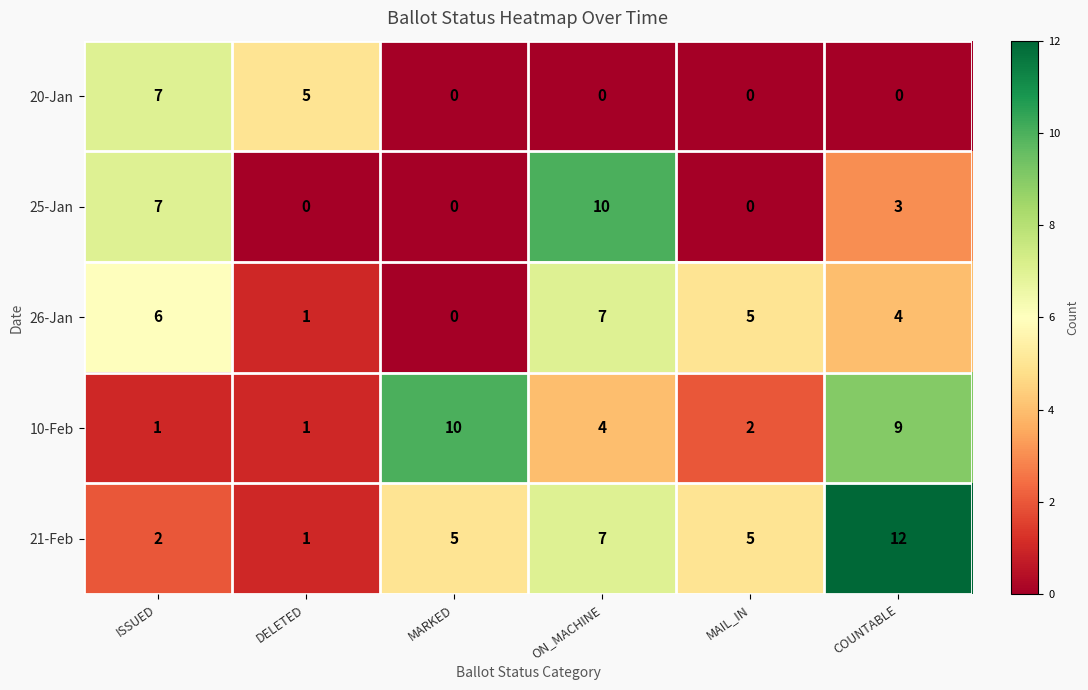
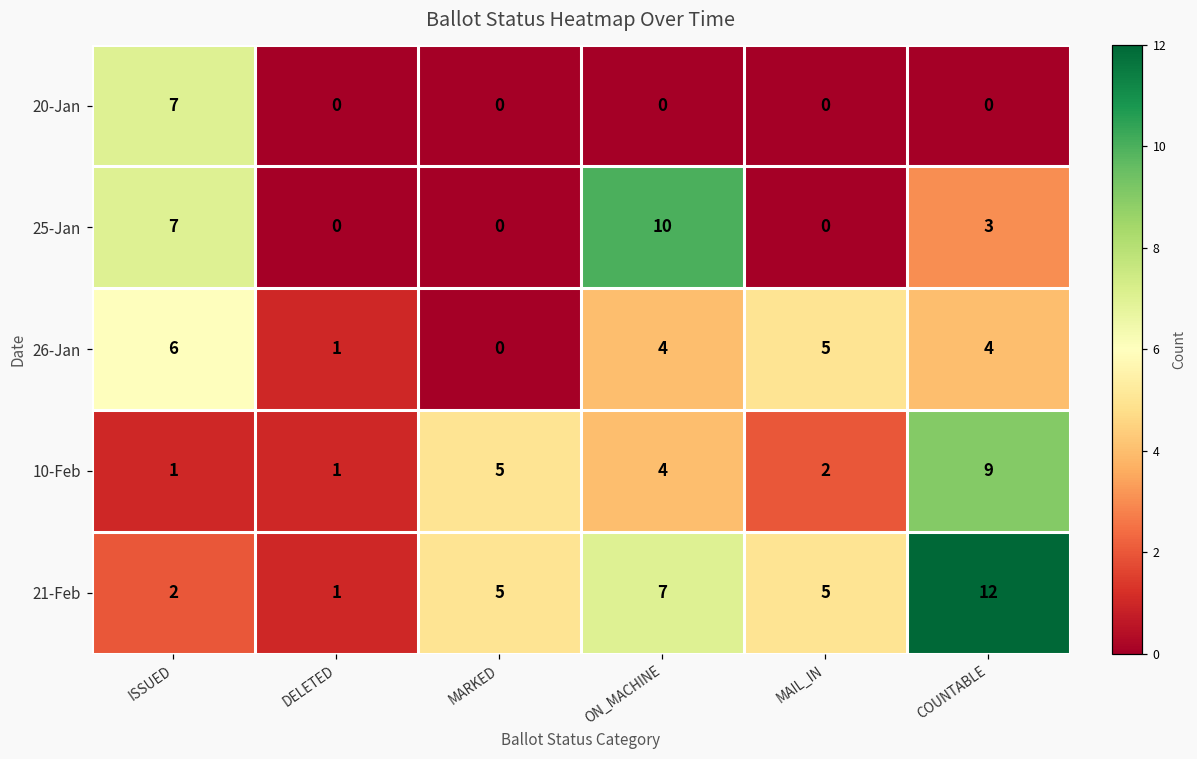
  {
    "20-Jan": {
      "ISSUED": 7,
-     "DELETED": 5,
+     "DELETED": 0,
      "MARKED": 0,
      "ON_MACHINE": 0,
      "MAIL_IN": 0,
      "COUNTABLE": 0
    },
    "25-Jan": {
      "ISSUED": 7,
      "DELETED": 0,
      "MARKED": 0,
      "ON_MACHINE": 10,
      "MAIL_IN": 0,
      "COUNTABLE": 3
    },
    "26-Jan": {
      "ISSUED": 6,
      "DELETED": 1,
      "MARKED": 0,
-     "ON_MACHINE": 7,
+     "ON_MACHINE": 4,
      "MAIL_IN": 5,
      "COUNTABLE": 4
    },
    "10-Feb": {
      "ISSUED": 1,
      "DELETED": 1,
-     "MARKED": 10,
+     "MARKED": 5,
      "ON_MACHINE": 4,
      "MAIL_IN": 2,
      "COUNTABLE": 9
    },
    "21-Feb": {
      "ISSUED": 2,
      "DELETED": 1,
      "MARKED": 5,
      "ON_MACHINE": 7,
      "MAIL_IN": 5,
      "COUNTABLE": 12
    }
  }
